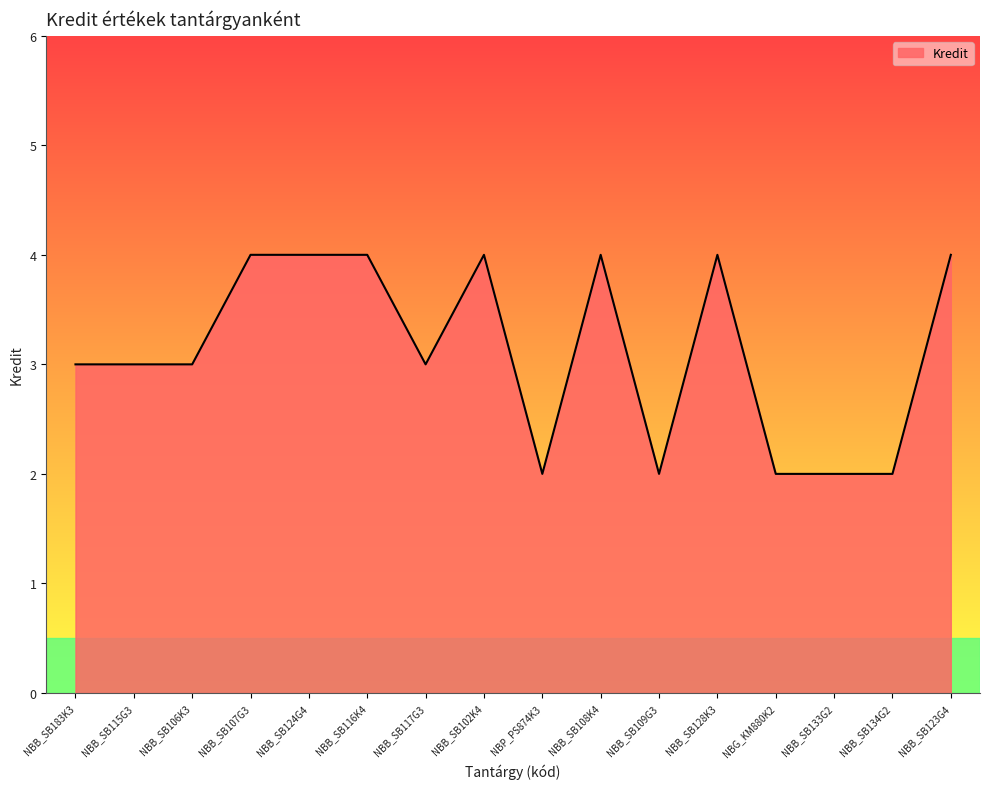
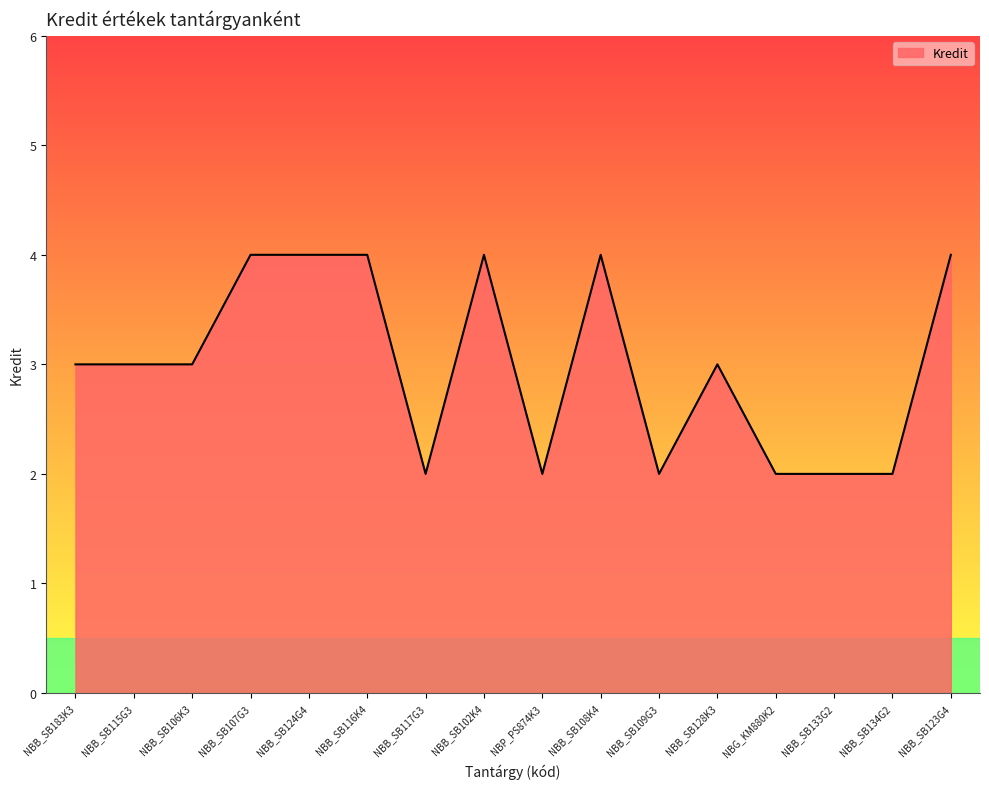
  {
    "NBB_SB183K3": 3,
    "NBB_SB115G3": 3,
    "NBB_SB106K3": 3,
    "NBB_SB107G3": 4,
    "NBB_SB124G4": 4,
    "NBB_SB116K4": 4,
-   "NBB_SB117G3": 3,
+   "NBB_SB117G3": 2,
    "NBB_SB102K4": 4,
    "NBP_PS874K3": 2,
    "NBB_SB108K4": 4,
    "NBB_SB109G3": 2,
-   "NBB_SB128K3": 4,
+   "NBB_SB128K3": 3,
    "NBG_KM880K2": 2,
    "NBB_SB133G2": 2,
    "NBB_SB134G2": 2,
    "NBB_SB123G4": 4
  }
